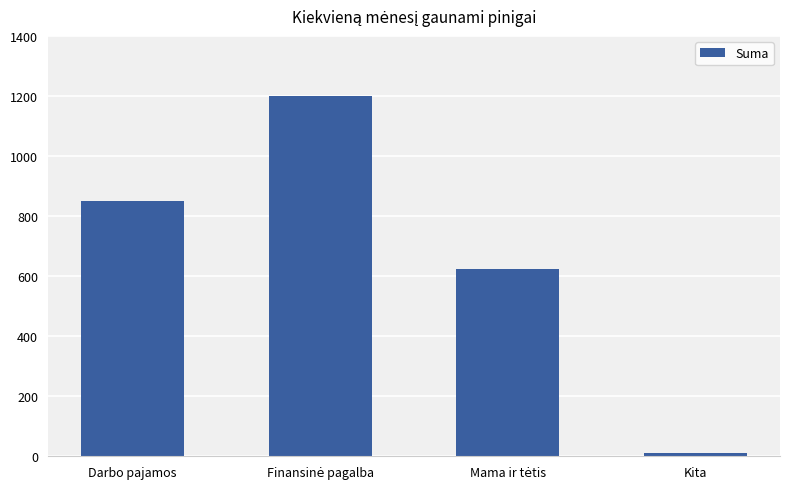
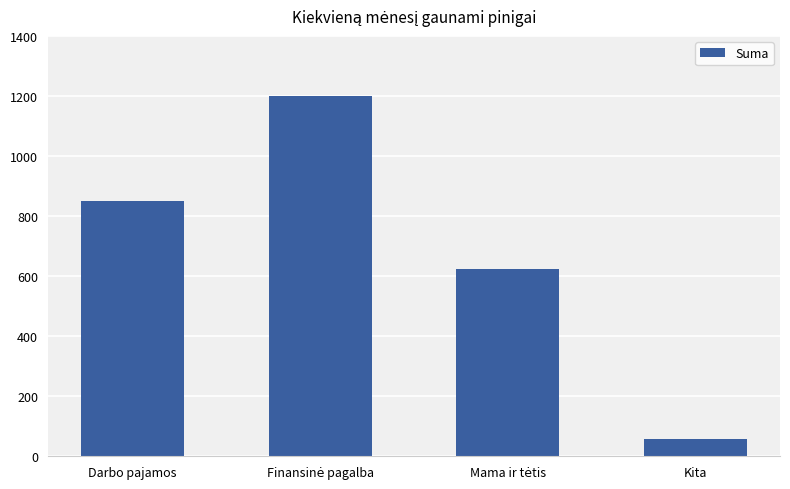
  {
    "Darbo pajamos": 850,
    "Finansinė pagalba": 1200,
    "Mama ir tėtis": 620,
-   "Kita": 10
+   "Kita": 60
  }
